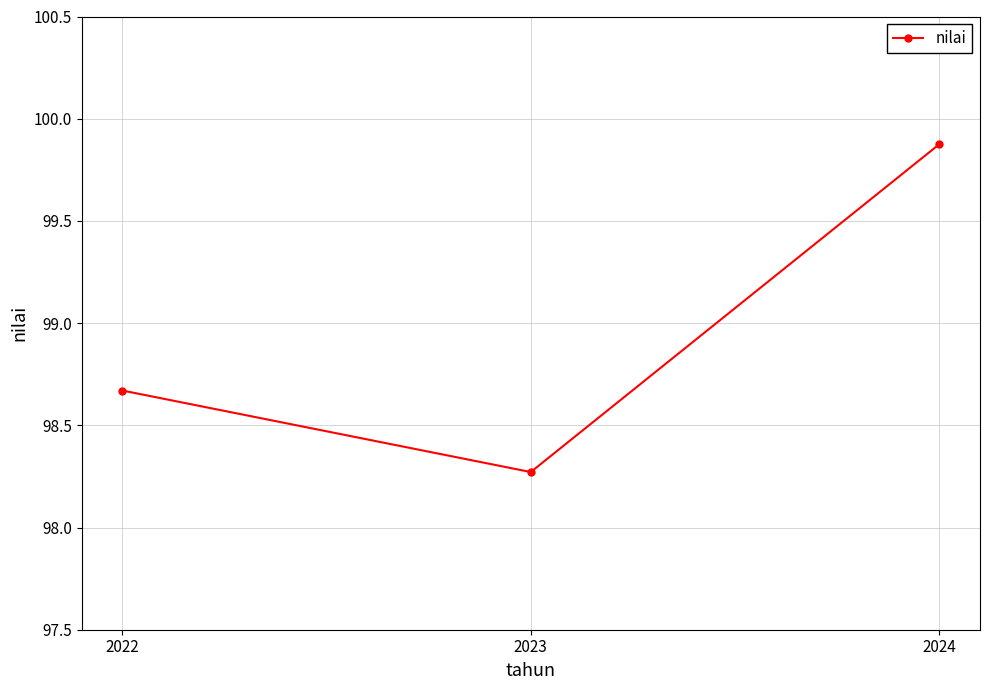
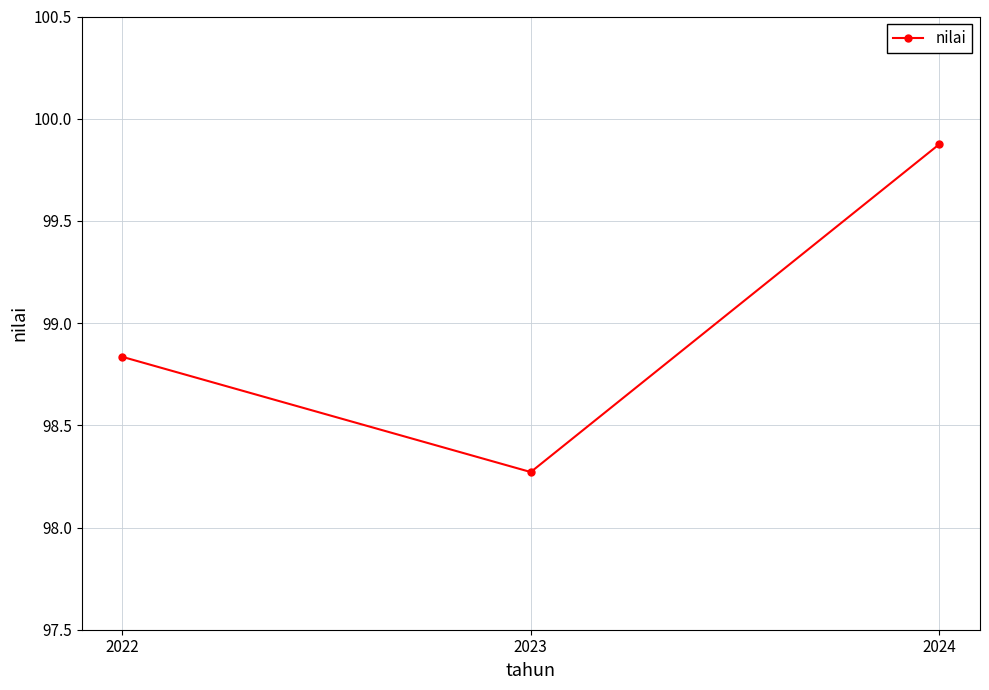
  {
-   "2022": 98.67,
+   "2022": 98.83,
    "2023": 98.27,
    "2024": 99.87
  }
